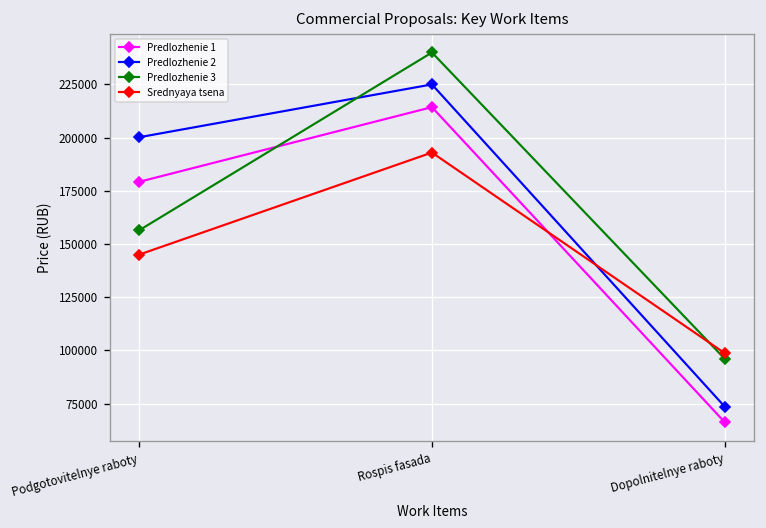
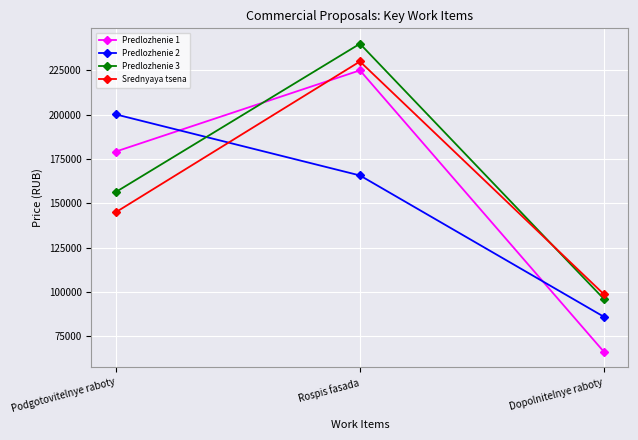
  {
    "Predlozhenie 1": {
      "Podgotovitelnye raboty": 179000,
-     "Rospis fasada": 214000,
+     "Rospis fasada": 225000,
      "Dopolnitelnye raboty": 66000
    },
    "Predlozhenie 2": {
      "Podgotovitelnye raboty": 200000,
-     "Rospis fasada": 225000,
-     "Dopolnitelnye raboty": 73000
+     "Rospis fasada": 166000,
+     "Dopolnitelnye raboty": 86000
    },
    "Predlozhenie 3": {
      "Podgotovitelnye raboty": 156000,
      "Rospis fasada": 240000,
      "Dopolnitelnye raboty": 96000
    },
    "Srednyaya tsena": {
      "Podgotovitelnye raboty": 145000,
-     "Rospis fasada": 193000,
+     "Rospis fasada": 230000,
      "Dopolnitelnye raboty": 99000
    }
  }
